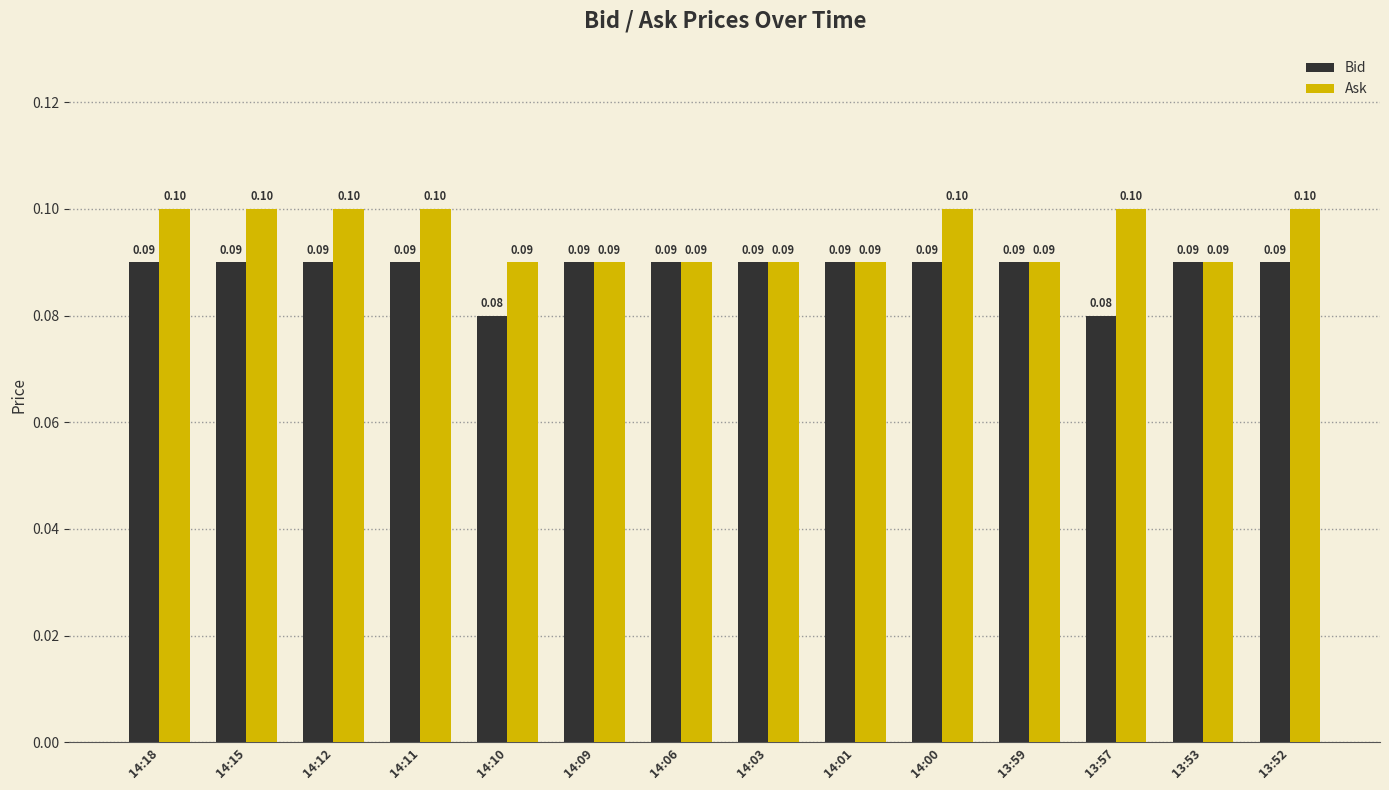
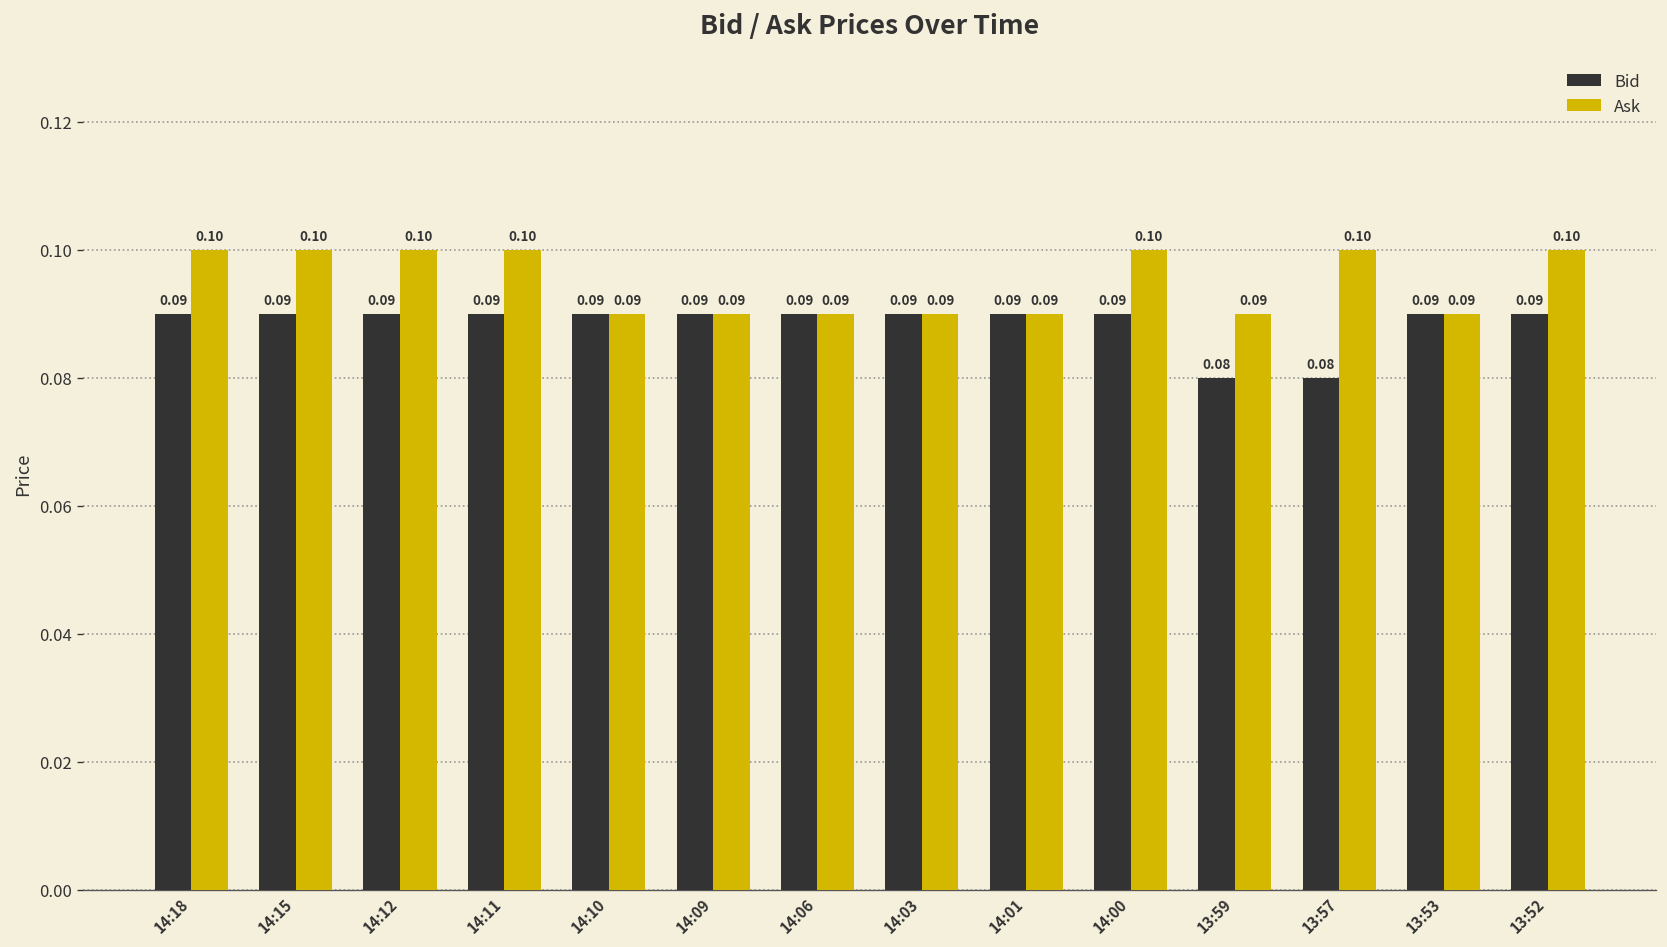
  {
    "Bid": {
      "14:18": 0.09,
      "14:15": 0.09,
      "14:12": 0.09,
      "14:11": 0.09,
-     "14:10": 0.08,
+     "14:10": 0.09,
      "14:09": 0.09,
      "14:06": 0.09,
      "14:03": 0.09,
      "14:01": 0.09,
      "14:00": 0.09,
-     "13:59": 0.09,
+     "13:59": 0.08,
      "13:57": 0.08,
      "13:53": 0.09,
      "13:52": 0.09
    },
    "Ask": {
      "14:18": 0.10,
      "14:15": 0.10,
      "14:12": 0.10,
      "14:11": 0.10,
      "14:10": 0.09,
      "14:09": 0.09,
      "14:06": 0.09,
      "14:03": 0.09,
      "14:01": 0.09,
      "14:00": 0.10,
      "13:59": 0.09,
      "13:57": 0.10,
      "13:53": 0.09,
      "13:52": 0.10
    }
  }
